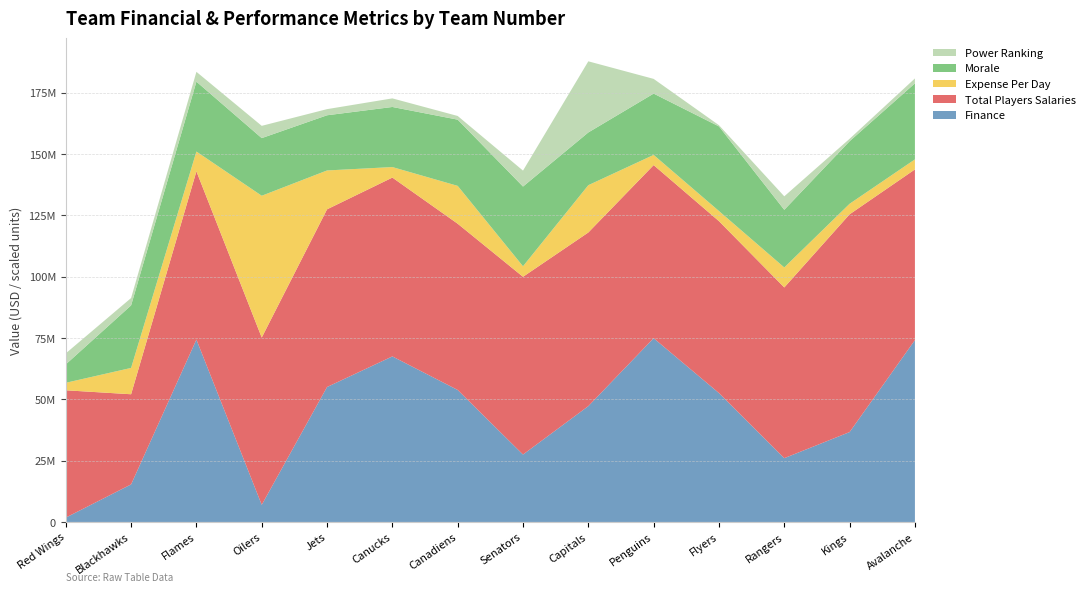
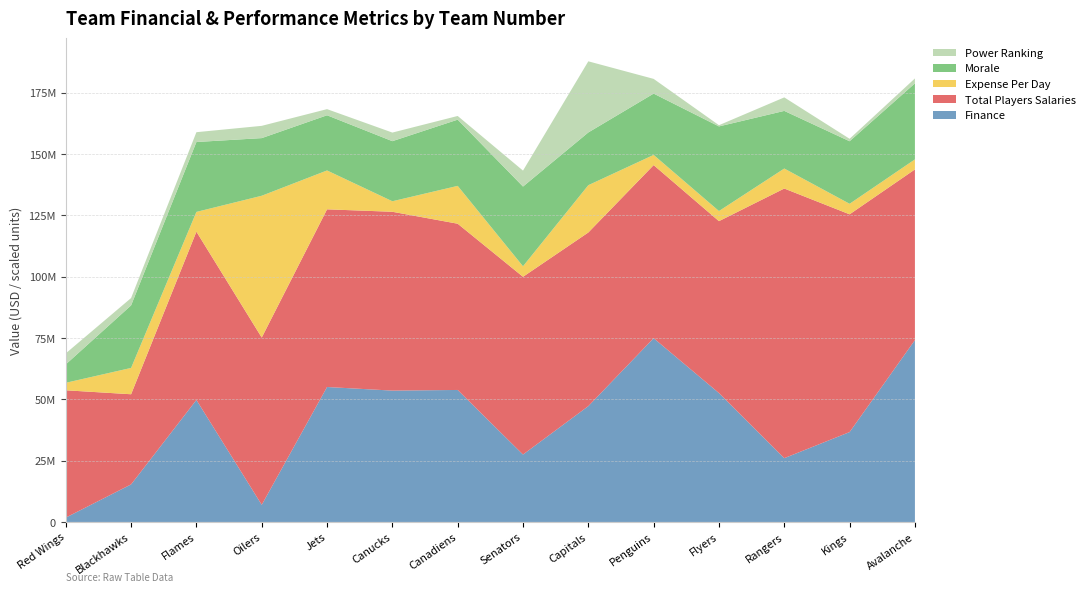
  {
    "Finance": {
      "Red Wings": 2000000,
      "Blackhawks": 15000000,
-     "Flames": 74000000,
+     "Flames": 50000000,
      "Oilers": 7000000,
      "Jets": 55000000,
-     "Canucks": 67000000,
+     "Canucks": 54000000,
      "Canadiens": 54000000,
      "Senators": 27000000,
      "Capitals": 47000000,
      "Penguins": 75000000,
      "Flyers": 53000000,
      "Rangers": 26000000,
      "Kings": 37000000,
      "Avalanche": 74000000
    },
    "Total Players Salaries": {
      "Red Wings": 52000000,
      "Blackhawks": 37000000,
      "Flames": 69000000,
      "Oilers": 68000000,
      "Jets": 72000000,
      "Canucks": 73000000,
      "Canadiens": 68000000,
      "Senators": 72000000,
      "Capitals": 71000000,
      "Penguins": 71000000,
      "Flyers": 70000000,
-     "Rangers": 70000000,
+     "Rangers": 110000000,
      "Kings": 89000000,
      "Avalanche": 70000000
    },
    "Expense Per Day": {
      "Red Wings": 3000000,
      "Blackhawks": 11000000,
      "Flames": 8000000,
      "Oilers": 58000000,
      "Jets": 16000000,
      "Canucks": 4000000,
      "Canadiens": 15000000,
      "Senators": 4000000,
      "Capitals": 19000000,
      "Penguins": 4000000,
      "Flyers": 4000000,
      "Rangers": 8000000,
      "Kings": 4000000,
      "Avalanche": 4000000
    },
    "Morale": {
      "Red Wings": 8000000,
      "Blackhawks": 26000000,
      "Flames": 29000000,
      "Oilers": 24000000,
      "Jets": 23000000,
      "Canucks": 25000000,
      "Canadiens": 27000000,
      "Senators": 33000000,
      "Capitals": 22000000,
      "Penguins": 25000000,
      "Rangers": 24000000,
      "Avalanche": 31000000
    },
    "Power Ranking": {
      "Red Wings": 5000000,
      "Blackhawks": 3000000,
      "Flames": 4000000,
      "Oilers": 5000000,
      "Jets": 3000000,
      "Canucks": 4000000,
      "Canadiens": 2000000,
      "Senators": 7000000,
      "Capitals": 29000000,
      "Penguins": 6000000,
      "Rangers": 6000000,
      "Avalanche": 2000000
    }
  }
